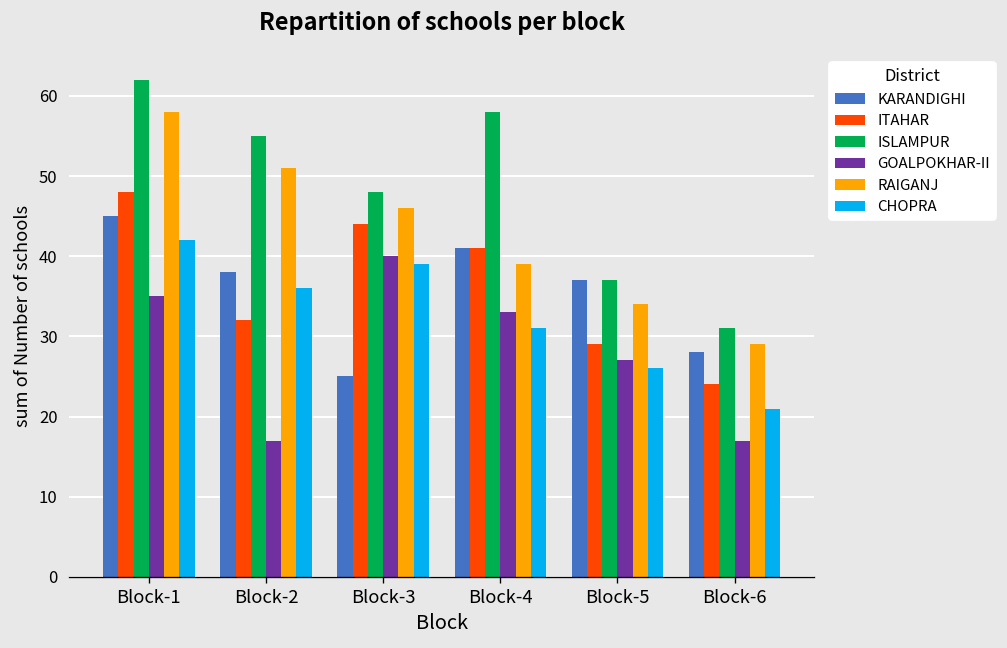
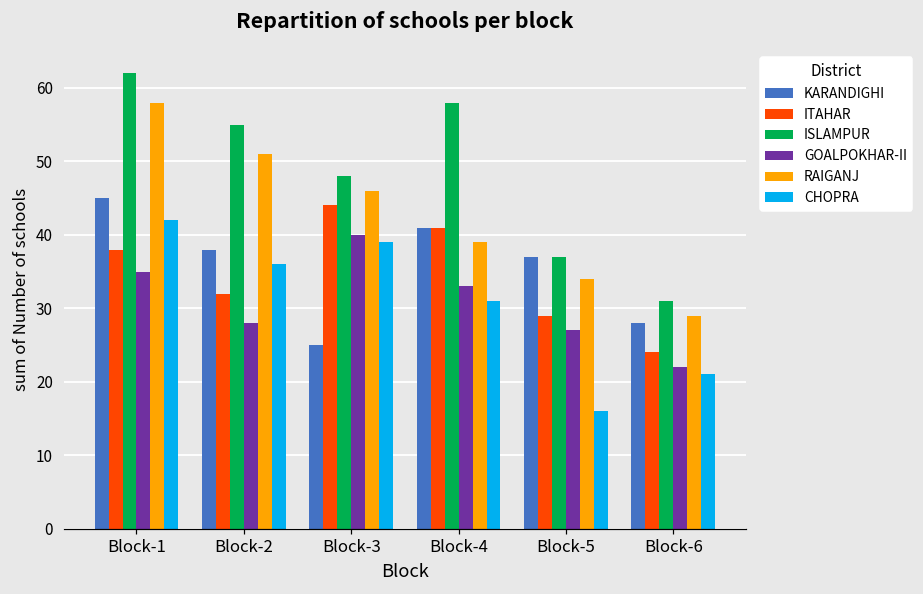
  {
    "KARANDIGHI": {
      "Block-1": 45,
      "Block-2": 38,
      "Block-3": 25,
      "Block-4": 41,
      "Block-5": 37,
      "Block-6": 28
    },
    "ITAHAR": {
-     "Block-1": 48,
+     "Block-1": 38,
      "Block-2": 32,
      "Block-3": 44,
      "Block-4": 41,
      "Block-5": 29,
      "Block-6": 24
    },
    "ISLAMPUR": {
      "Block-1": 62,
      "Block-2": 55,
      "Block-3": 48,
      "Block-4": 58,
      "Block-5": 37,
      "Block-6": 31
    },
    "GOALPOKHAR-II": {
      "Block-1": 35,
-     "Block-2": 17,
+     "Block-2": 28,
      "Block-3": 40,
      "Block-4": 33,
      "Block-5": 27,
-     "Block-6": 17
+     "Block-6": 22
    },
    "RAIGANJ": {
      "Block-1": 58,
      "Block-2": 51,
      "Block-3": 46,
      "Block-4": 39,
      "Block-5": 34,
      "Block-6": 29
    },
    "CHOPRA": {
      "Block-1": 42,
      "Block-2": 36,
      "Block-3": 39,
      "Block-4": 31,
-     "Block-5": 26,
+     "Block-5": 16,
      "Block-6": 21
    }
  }
